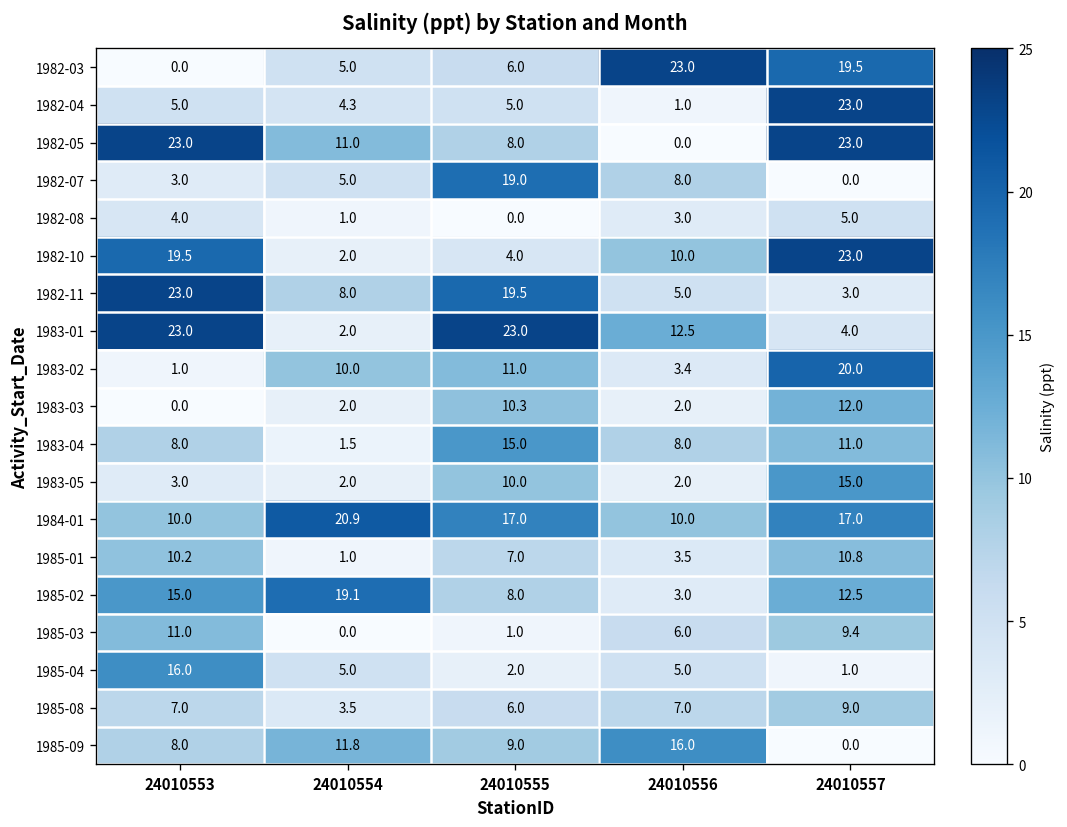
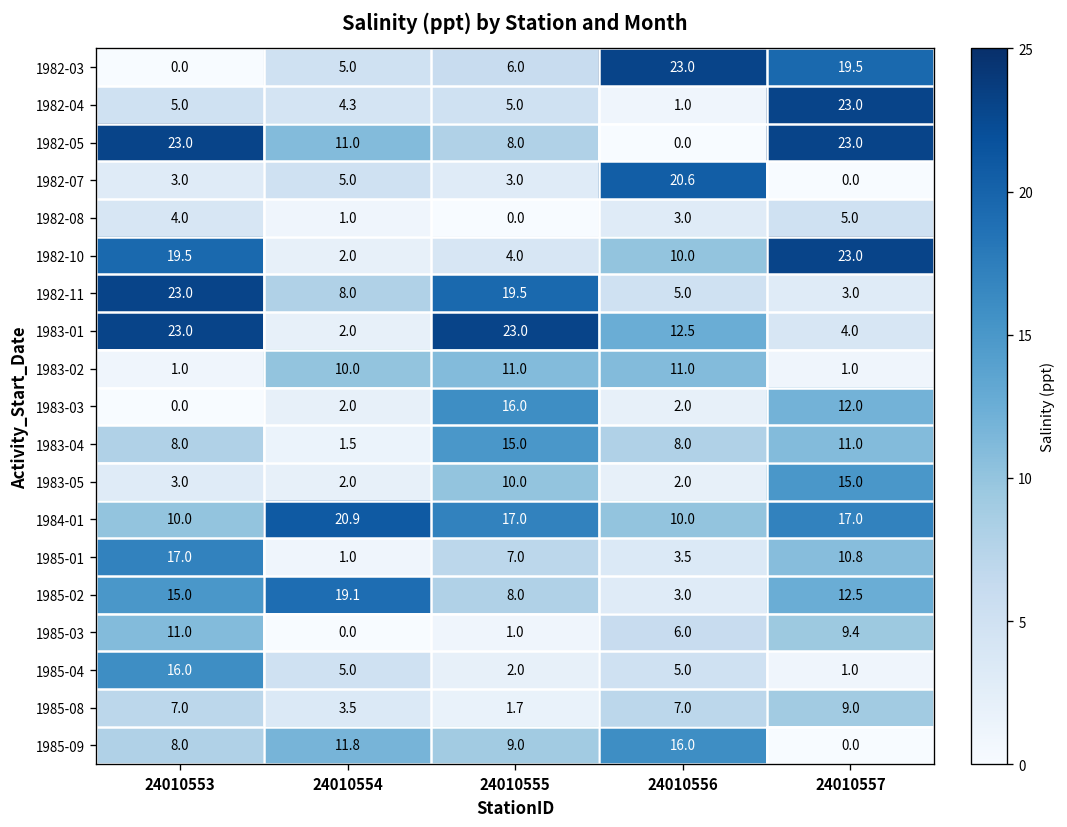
  {
    "1982-03": {
      "24010553": 0.0,
      "24010554": 5.0,
      "24010555": 6.0,
      "24010556": 23.0,
      "24010557": 19.5
    },
    "1982-04": {
      "24010553": 5.0,
      "24010554": 4.3,
      "24010555": 5.0,
      "24010556": 1.0,
      "24010557": 23.0
    },
    "1982-05": {
      "24010553": 23.0,
      "24010554": 11.0,
      "24010555": 8.0,
      "24010556": 0.0,
      "24010557": 23.0
    },
    "1982-07": {
      "24010553": 3.0,
      "24010554": 5.0,
-     "24010555": 19.0,
-     "24010556": 8.0,
+     "24010555": 3.0,
+     "24010556": 20.6,
      "24010557": 0.0
    },
    "1982-08": {
      "24010553": 4.0,
      "24010554": 1.0,
      "24010555": 0.0,
      "24010556": 3.0,
      "24010557": 5.0
    },
    "1982-10": {
      "24010553": 19.5,
      "24010554": 2.0,
      "24010555": 4.0,
      "24010556": 10.0,
      "24010557": 23.0
    },
    "1982-11": {
      "24010553": 23.0,
      "24010554": 8.0,
      "24010555": 19.5,
      "24010556": 5.0,
      "24010557": 3.0
    },
    "1983-01": {
      "24010553": 23.0,
      "24010554": 2.0,
      "24010555": 23.0,
      "24010556": 12.5,
      "24010557": 4.0
    },
    "1983-02": {
      "24010553": 1.0,
      "24010554": 10.0,
      "24010555": 11.0,
-     "24010556": 3.4,
-     "24010557": 20.0
+     "24010556": 11.0,
+     "24010557": 1.0
    },
    "1983-03": {
      "24010553": 0.0,
      "24010554": 2.0,
-     "24010555": 10.3,
+     "24010555": 16.0,
      "24010556": 2.0,
      "24010557": 12.0
    },
    "1983-04": {
      "24010553": 8.0,
      "24010554": 1.5,
      "24010555": 15.0,
      "24010556": 8.0,
      "24010557": 11.0
    },
    "1983-05": {
      "24010553": 3.0,
      "24010554": 2.0,
      "24010555": 10.0,
      "24010556": 2.0,
      "24010557": 15.0
    },
    "1984-01": {
      "24010553": 10.0,
      "24010554": 20.9,
      "24010555": 17.0,
      "24010556": 10.0,
      "24010557": 17.0
    },
    "1985-01": {
-     "24010553": 10.2,
+     "24010553": 17.0,
      "24010554": 1.0,
      "24010555": 7.0,
      "24010556": 3.5,
      "24010557": 10.8
    },
    "1985-02": {
      "24010553": 15.0,
      "24010554": 19.1,
      "24010555": 8.0,
      "24010556": 3.0,
      "24010557": 12.5
    },
    "1985-03": {
      "24010553": 11.0,
      "24010554": 0.0,
      "24010555": 1.0,
      "24010556": 6.0,
      "24010557": 9.4
    },
    "1985-04": {
      "24010553": 16.0,
      "24010554": 5.0,
      "24010555": 2.0,
      "24010556": 5.0,
      "24010557": 1.0
    },
    "1985-08": {
      "24010553": 7.0,
      "24010554": 3.5,
-     "24010555": 6.0,
+     "24010555": 1.7,
      "24010556": 7.0,
      "24010557": 9.0
    },
    "1985-09": {
      "24010553": 8.0,
      "24010554": 11.8,
      "24010555": 9.0,
      "24010556": 16.0,
      "24010557": 0.0
    }
  }
